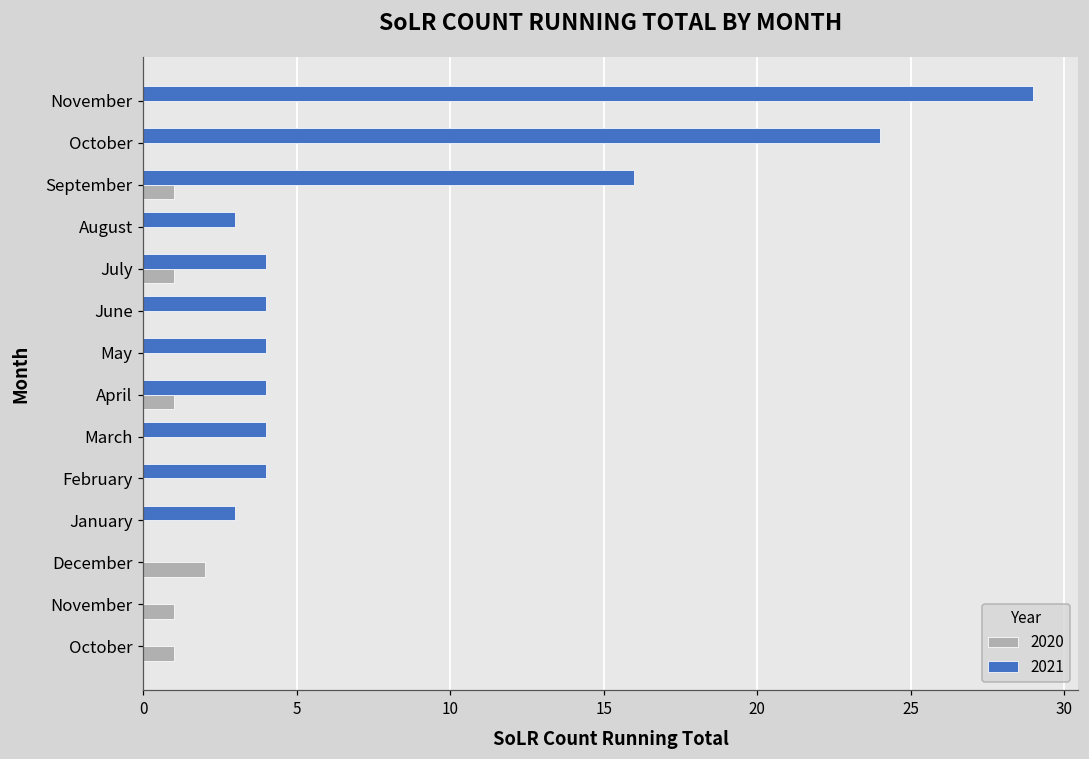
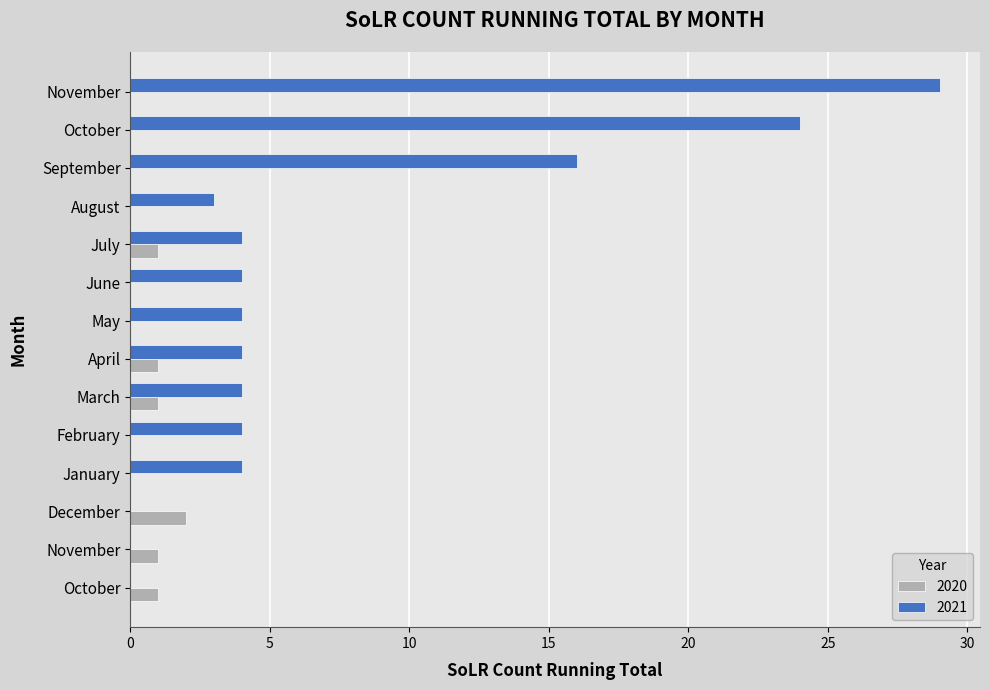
  {
    "2020": {
-     "September": 1,
+     "September": 0,
      "August": 0,
      "July": 1,
      "June": 0,
      "May": 0,
      "April": 1,
-     "March": 0,
+     "March": 1,
      "February": 0,
      "January": 0,
      "December": 2
    },
    "2021": {
      "September": 16,
      "August": 3,
      "July": 4,
      "June": 4,
      "May": 4,
      "April": 4,
      "March": 4,
      "February": 4,
-     "January": 3,
+     "January": 4,
      "December": 0
    }
  }
